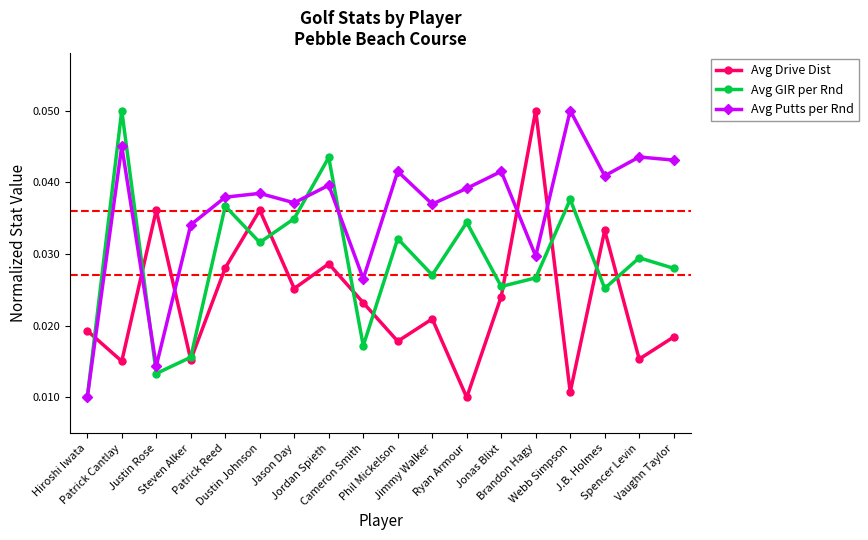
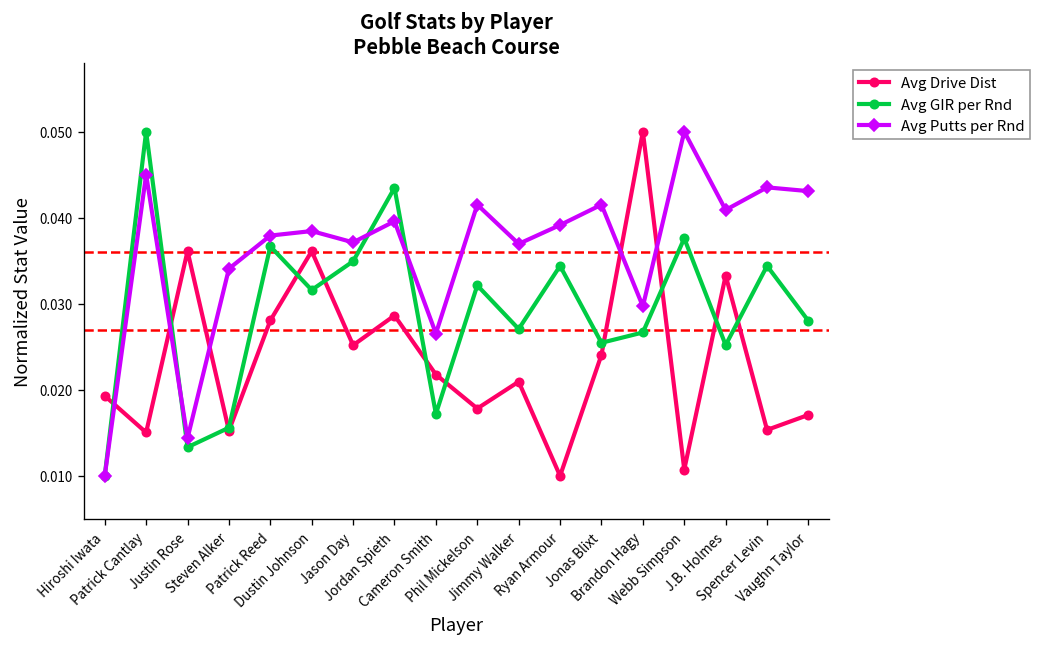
  {
    "Avg Drive Dist": {
      "Hiroshi Iwata": 0.019,
      "Patrick Cantlay": 0.015,
      "Justin Rose": 0.036,
      "Patrick Reed": 0.028,
      "Dustin Johnson": 0.036,
      "Jason Day": 0.025,
      "Jordan Spieth": 0.029,
-     "Cameron Smith": 0.023,
+     "Cameron Smith": 0.022,
      "Phil Mickelson": 0.018,
      "Jimmy Walker": 0.021,
      "Ryan Armour": 0.010,
      "Jonas Blixt": 0.024,
      "Brandon Hagy": 0.050,
      "Webb Simpson": 0.011,
      "J.B. Holmes": 0.033,
      "Spencer Levin": 0.015,
-     "Vaughn Taylor": 0.018
+     "Vaughn Taylor": 0.017
    },
    "Avg GIR per Rnd": {
      "Patrick Cantlay": 0.050,
      "Justin Rose": 0.013,
      "Patrick Reed": 0.037,
      "Dustin Johnson": 0.032,
      "Jason Day": 0.035,
      "Jordan Spieth": 0.043,
      "Cameron Smith": 0.017,
      "Phil Mickelson": 0.032,
      "Jimmy Walker": 0.027,
      "Ryan Armour": 0.034,
      "Jonas Blixt": 0.025,
      "Brandon Hagy": 0.027,
      "Webb Simpson": 0.038,
      "J.B. Holmes": 0.025,
-     "Spencer Levin": 0.029,
+     "Spencer Levin": 0.034,
      "Vaughn Taylor": 0.028
    },
    "Avg Putts per Rnd": {
      "Patrick Cantlay": 0.045,
      "Justin Rose": 0.014,
      "Steven Alker": 0.034,
      "Patrick Reed": 0.038,
      "Dustin Johnson": 0.038,
      "Jason Day": 0.037,
      "Jordan Spieth": 0.040,
      "Cameron Smith": 0.027,
      "Phil Mickelson": 0.042,
      "Jimmy Walker": 0.037,
      "Ryan Armour": 0.039,
      "Jonas Blixt": 0.042,
      "Brandon Hagy": 0.030,
      "Webb Simpson": 0.050,
      "J.B. Holmes": 0.041,
      "Spencer Levin": 0.044,
      "Vaughn Taylor": 0.043
    }
  }
